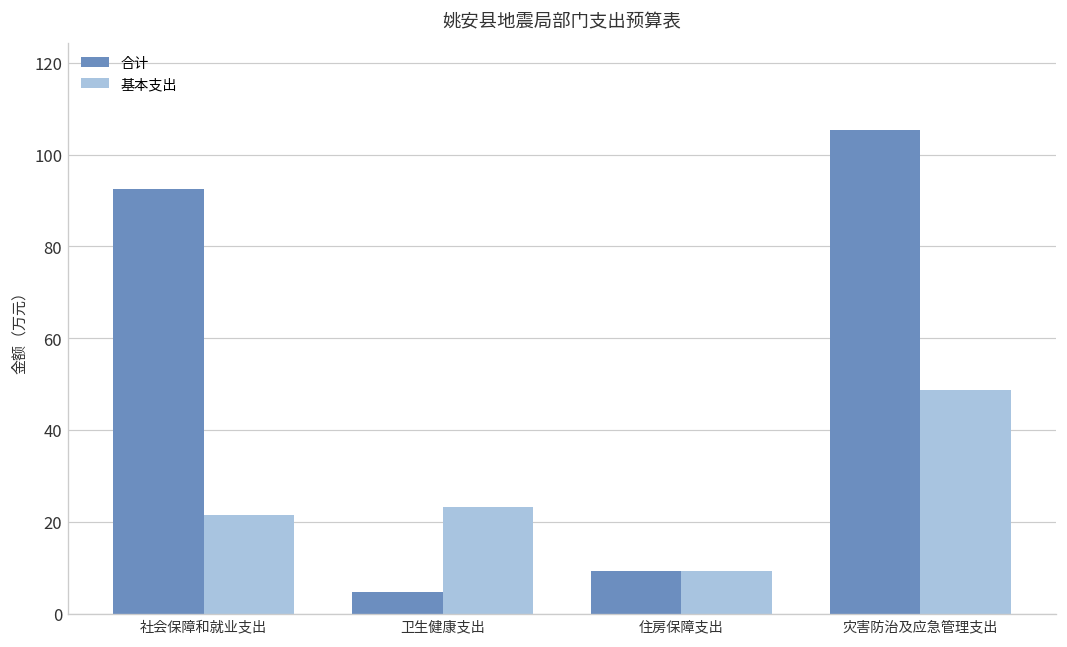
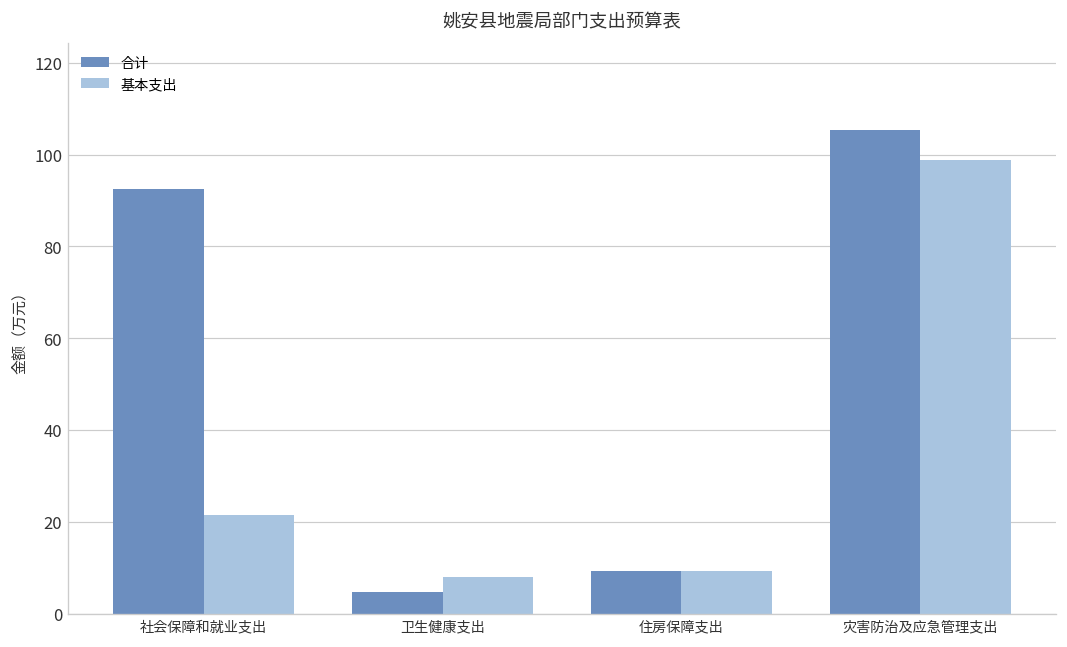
  {
    "合计": {
      "社会保障和就业支出": 93,
      "卫生健康支出": 5,
      "住房保障支出": 9,
      "灾害防治及应急管理支出": 105
    },
    "基本支出": {
      "社会保障和就业支出": 21,
-     "卫生健康支出": 23,
+     "卫生健康支出": 8,
      "住房保障支出": 9,
-     "灾害防治及应急管理支出": 49
+     "灾害防治及应急管理支出": 99
    }
  }
